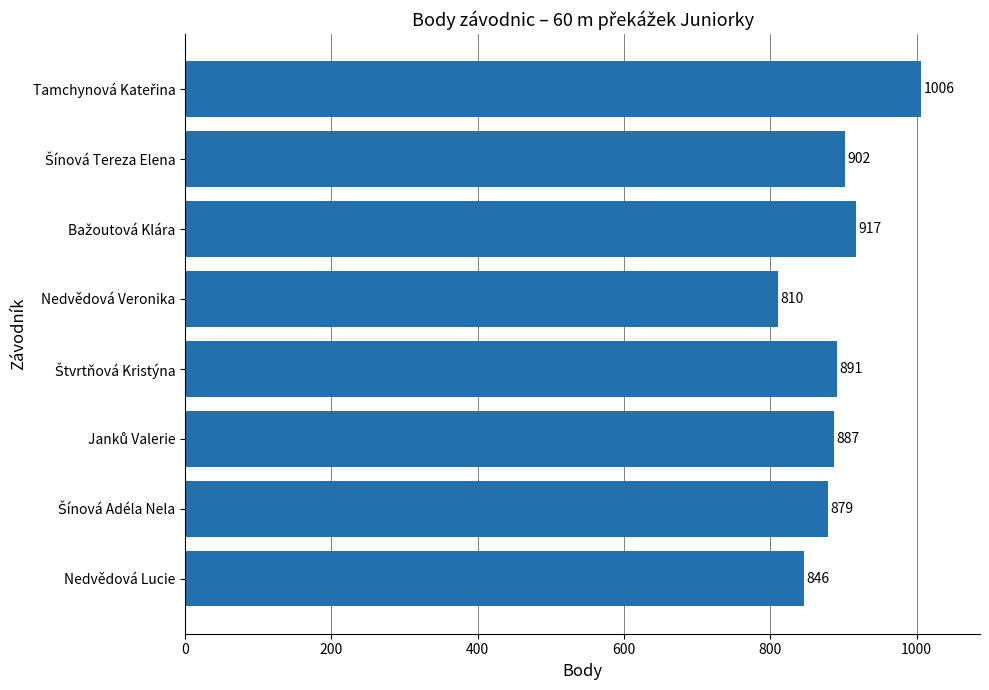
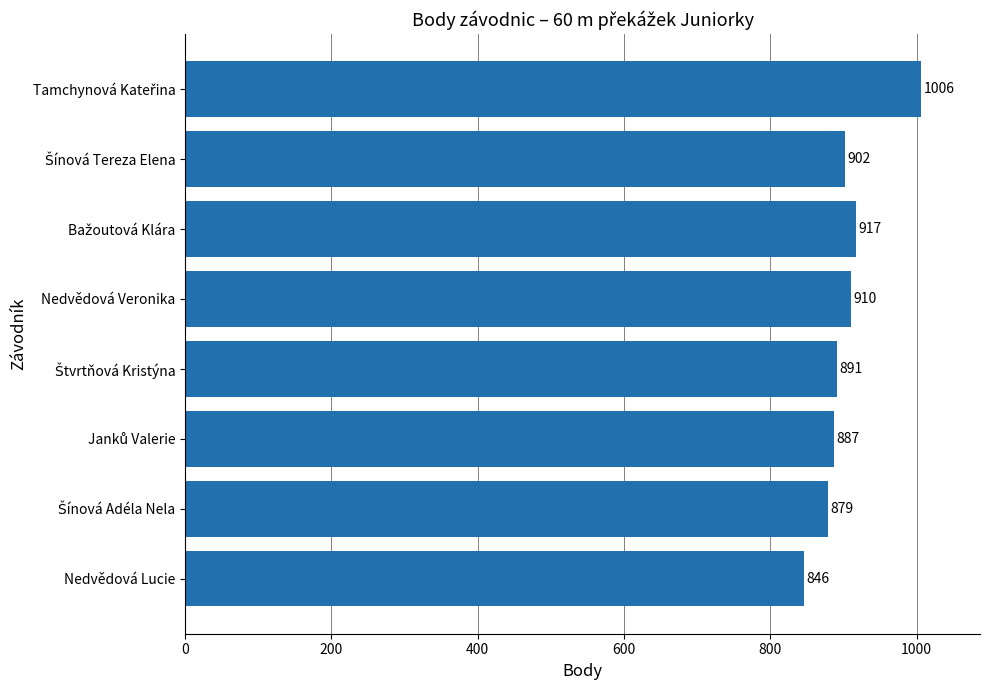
  {
    "Tamchynová Kateřina": 1006,
    "Šínová Tereza Elena": 902,
    "Bažoutová Klára": 917,
-   "Nedvědová Veronika": 810,
+   "Nedvědová Veronika": 910,
    "Štvrtňová Kristýna": 891,
    "Janků Valerie": 887,
    "Šínová Adéla Nela": 879,
    "Nedvědová Lucie": 846
  }
